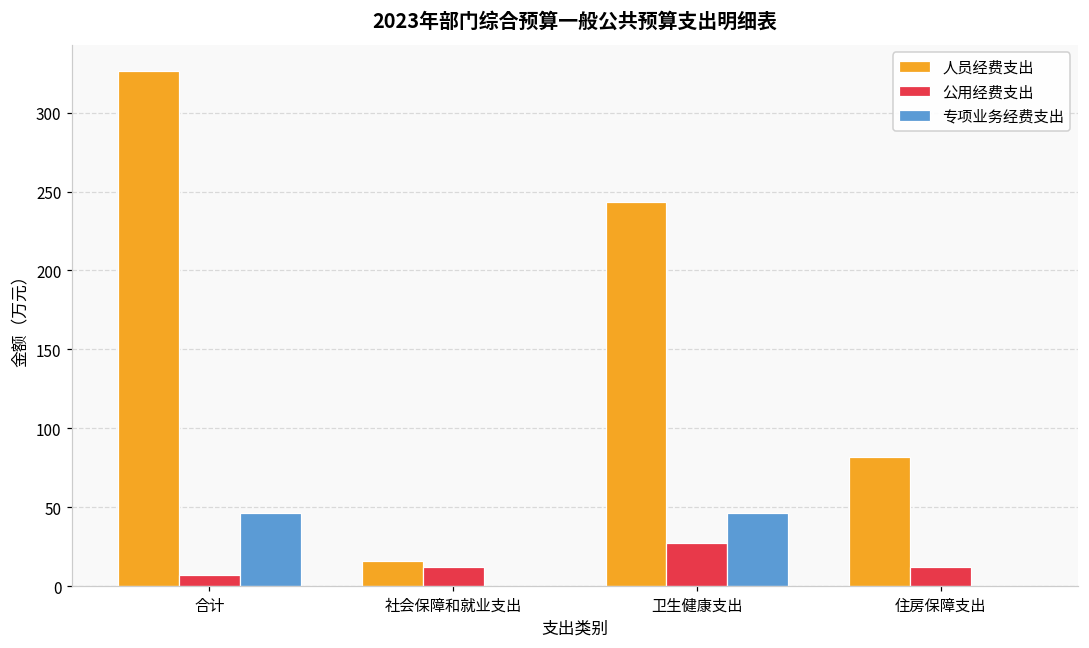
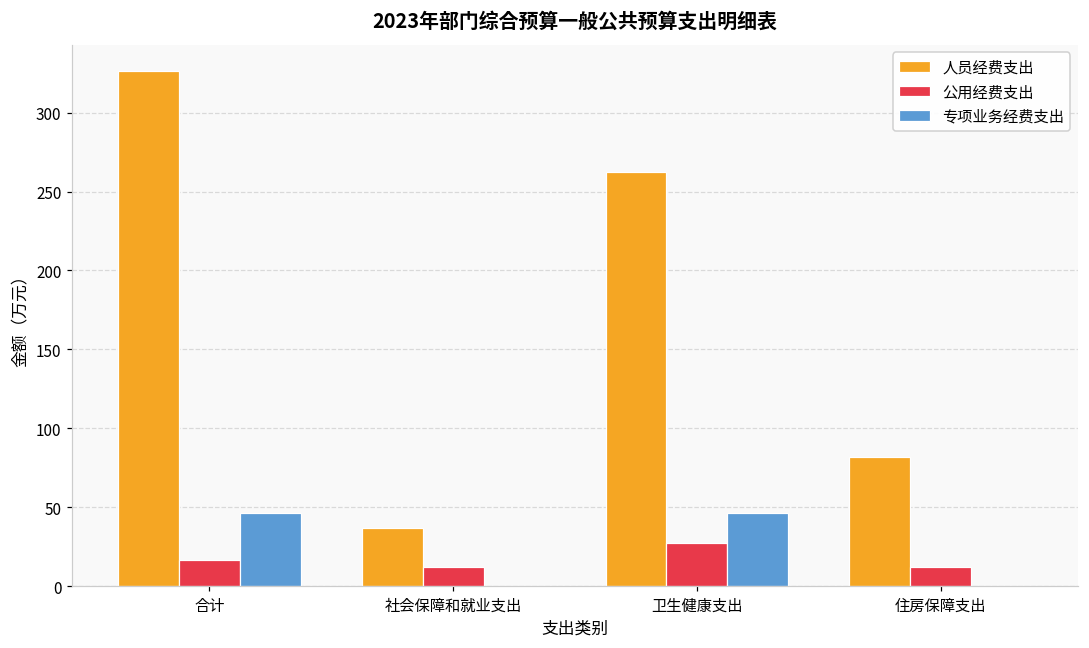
  {
    "人员经费支出": {
      "合计": 327,
-     "社会保障和就业支出": 16,
-     "卫生健康支出": 243,
+     "社会保障和就业支出": 37,
+     "卫生健康支出": 262,
      "住房保障支出": 82
    },
    "公用经费支出": {
-     "合计": 7,
+     "合计": 17,
      "社会保障和就业支出": 12,
      "卫生健康支出": 27,
      "住房保障支出": 12
    },
    "专项业务经费支出": {
      "合计": 46,
      "社会保障和就业支出": 0,
      "卫生健康支出": 46,
      "住房保障支出": 0
    }
  }
